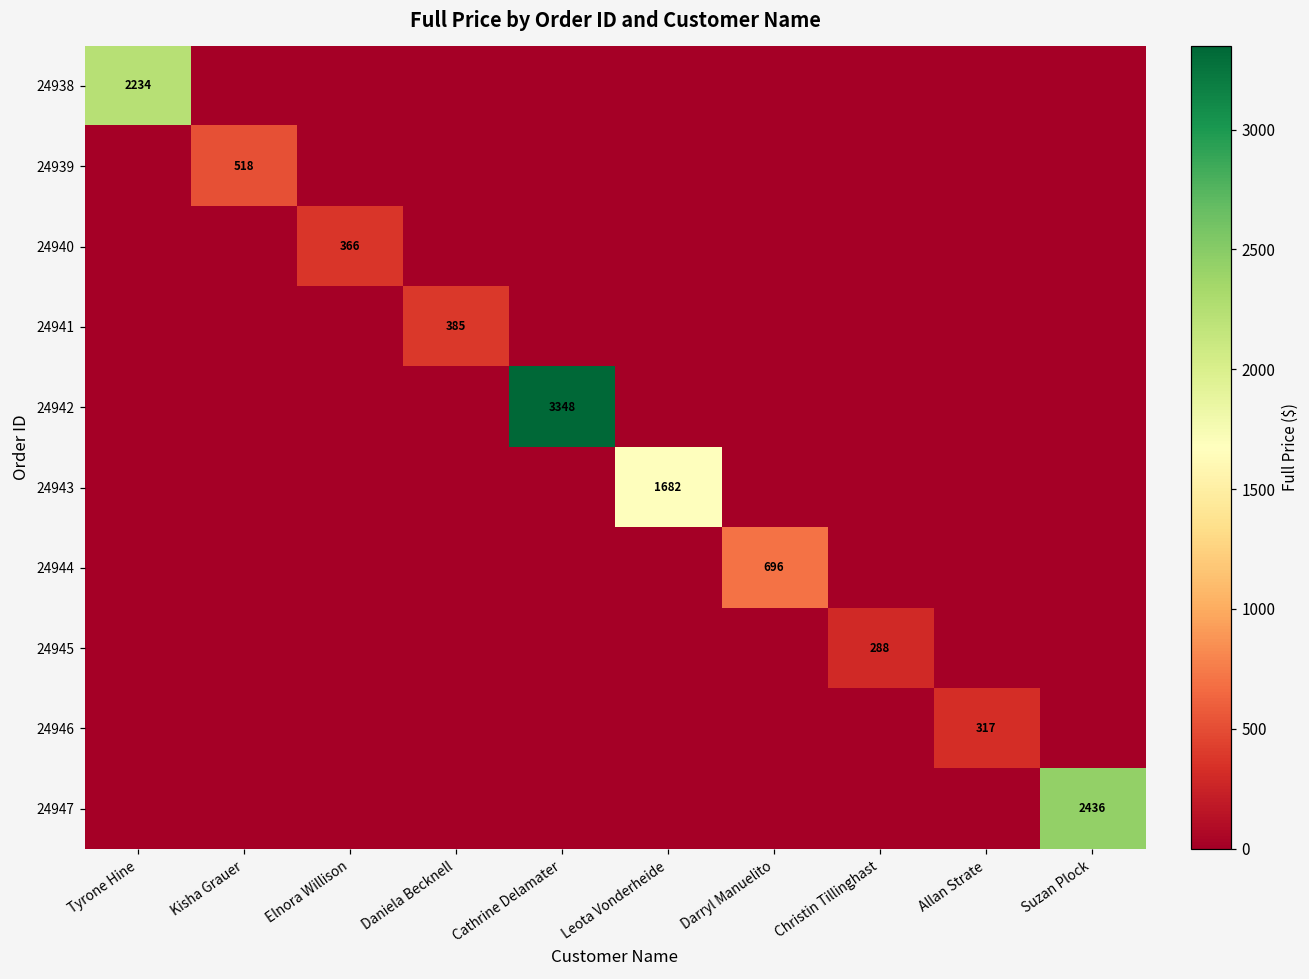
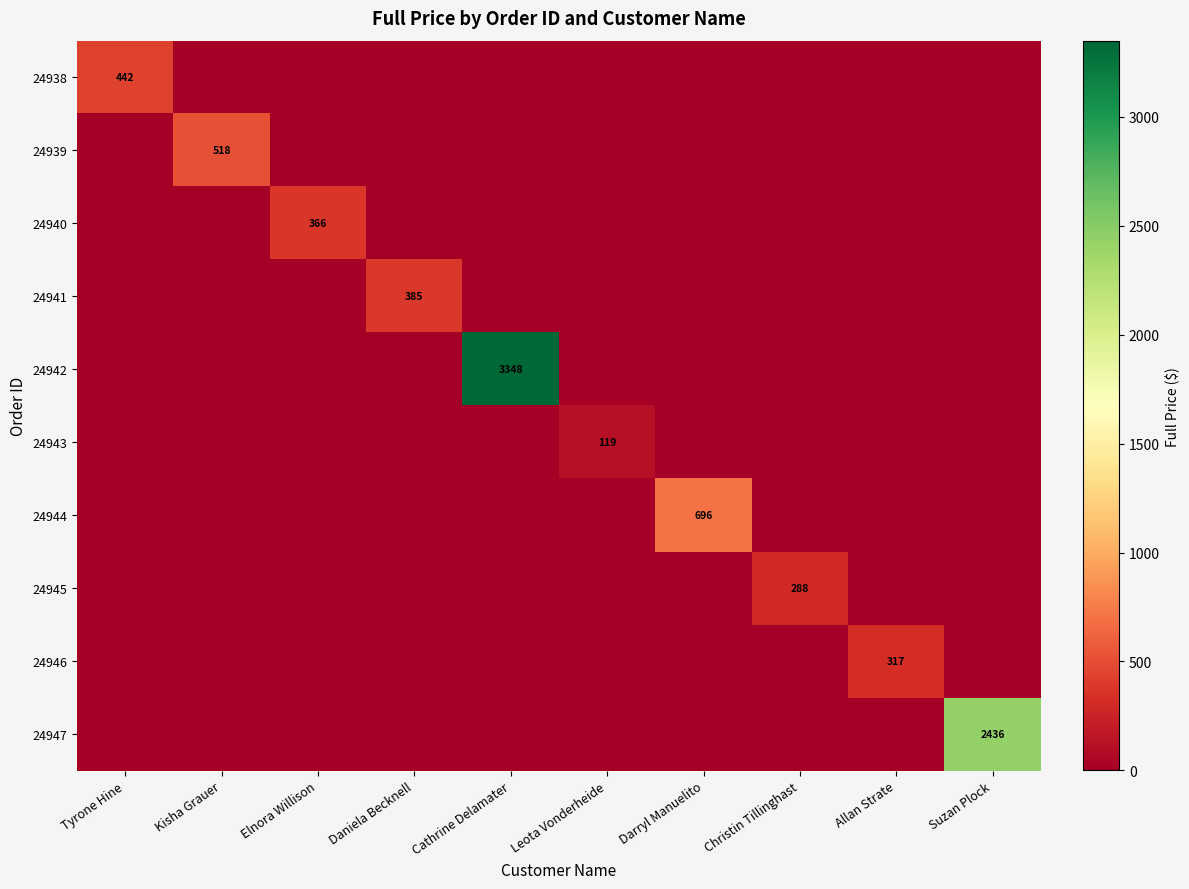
  {
    "24938": {
-     "Tyrone Hine": 2234
+     "Tyrone Hine": 442
    },
    "24939": {
      "Kisha Grauer": 518
    },
    "24940": {
      "Elnora Willison": 366
    },
    "24941": {
      "Daniela Becknell": 385
    },
    "24942": {
      "Cathrine Delamater": 3348
    },
    "24943": {
-     "Leota Vonderheide": 1682
+     "Leota Vonderheide": 119
    },
    "24944": {
      "Darryl Manuelito": 696
    },
    "24945": {
      "Christin Tillinghast": 288
    },
    "24946": {
      "Allan Strate": 317
    },
    "24947": {
      "Suzan Plock": 2436
    }
  }
